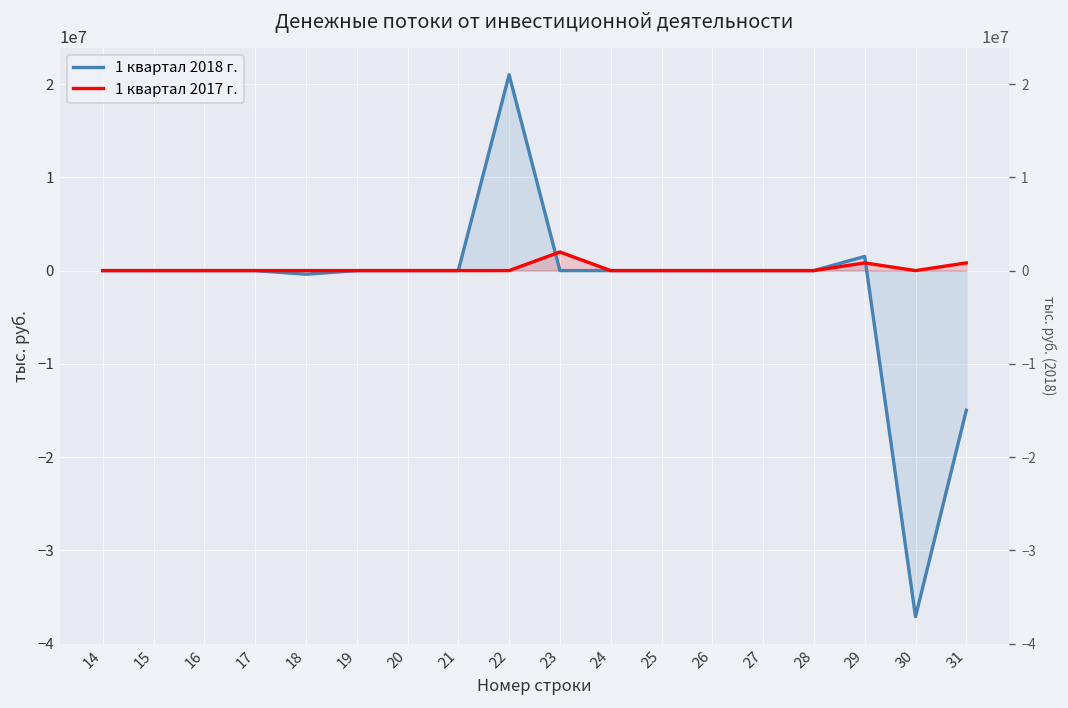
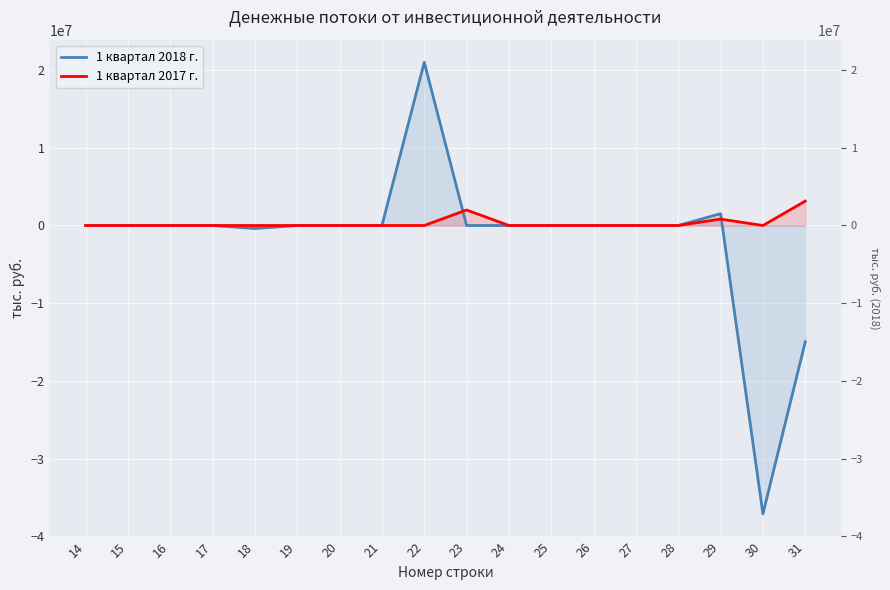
  {
    "1 квартал 2017 г.": {
      "22": 0,
      "23": 2000000,
      "29": 1000000,
-     "31": 1000000
+     "31": 3000000
    }
  }
